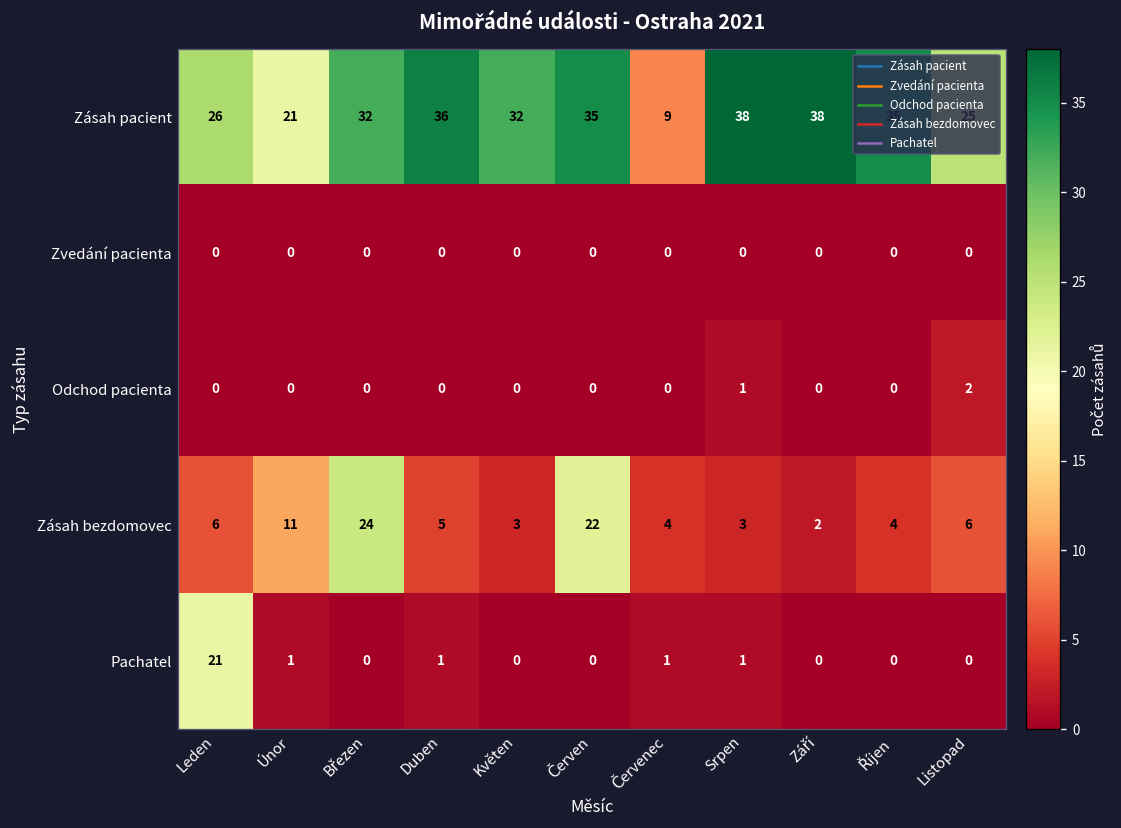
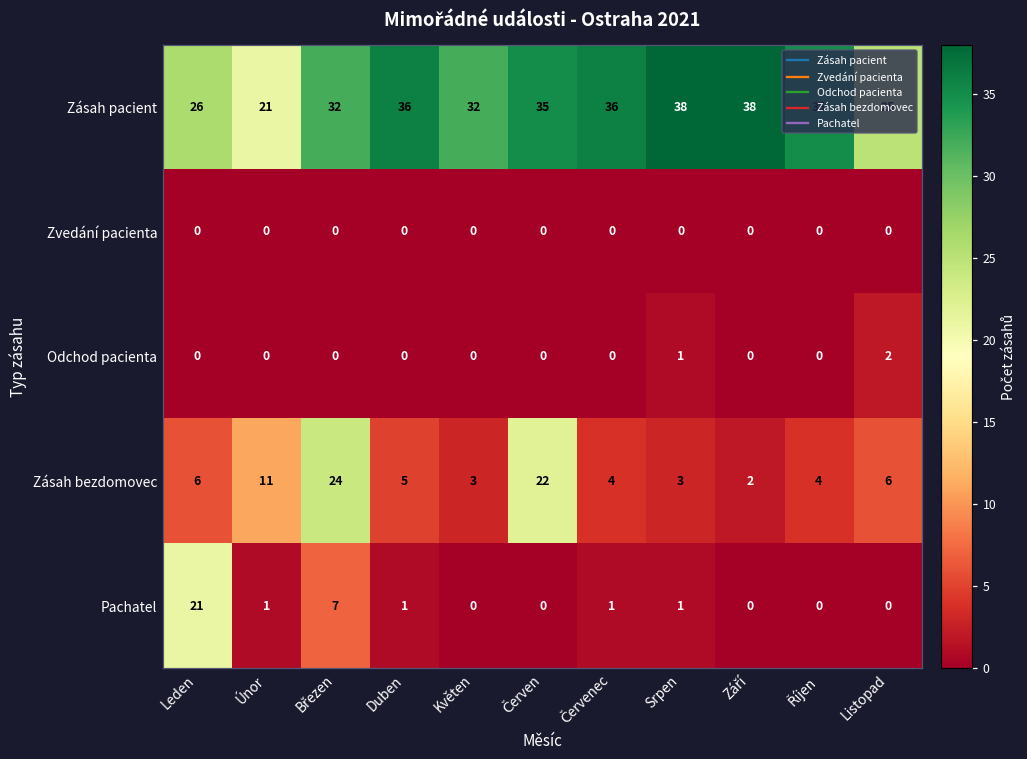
  {
    "Zásah pacient": {
      "Leden": 26,
      "Únor": 21,
      "Březen": 32,
      "Duben": 36,
      "Květen": 32,
      "Červen": 35,
-     "Červenec": 9,
+     "Červenec": 36,
      "Srpen": 38,
      "Září": 38
    },
    "Zvedání pacienta": {
      "Leden": 0,
      "Únor": 0,
      "Březen": 0,
      "Duben": 0,
      "Květen": 0,
      "Červen": 0,
      "Červenec": 0,
      "Srpen": 0,
      "Září": 0,
      "Říjen": 0,
      "Listopad": 0
    },
    "Odchod pacienta": {
      "Leden": 0,
      "Únor": 0,
      "Březen": 0,
      "Duben": 0,
      "Květen": 0,
      "Červen": 0,
      "Červenec": 0,
      "Srpen": 1,
      "Září": 0,
      "Říjen": 0,
      "Listopad": 2
    },
    "Zásah bezdomovec": {
      "Leden": 6,
      "Únor": 11,
      "Březen": 24,
      "Duben": 5,
      "Květen": 3,
      "Červen": 22,
      "Červenec": 4,
      "Srpen": 3,
      "Září": 2,
      "Říjen": 4,
      "Listopad": 6
    },
    "Pachatel": {
      "Leden": 21,
      "Únor": 1,
-     "Březen": 0,
+     "Březen": 7,
      "Duben": 1,
      "Květen": 0,
      "Červen": 0,
      "Červenec": 1,
      "Srpen": 1,
      "Září": 0,
      "Říjen": 0,
      "Listopad": 0
    }
  }
